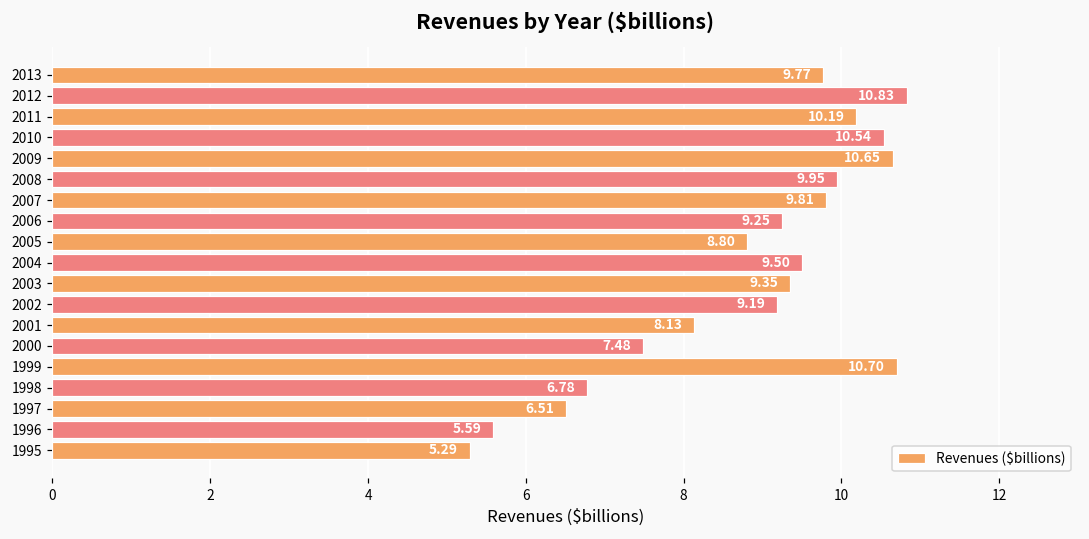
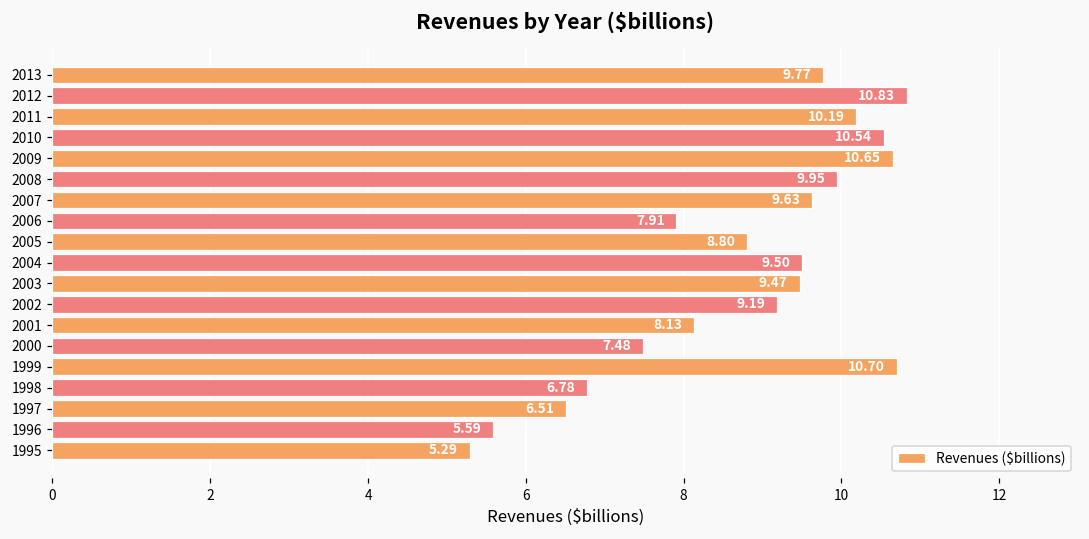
  {
    "2013": 9.77,
    "2012": 10.83,
    "2011": 10.19,
    "2010": 10.54,
    "2009": 10.65,
    "2008": 9.95,
-   "2007": 9.81,
-   "2006": 9.25,
+   "2007": 9.63,
+   "2006": 7.91,
    "2005": 8.80,
    "2004": 9.50,
-   "2003": 9.35,
+   "2003": 9.47,
    "2002": 9.19,
    "2001": 8.13,
    "2000": 7.48,
    "1999": 10.70,
    "1998": 6.78,
    "1997": 6.51,
    "1996": 5.59,
    "1995": 5.29
  }
